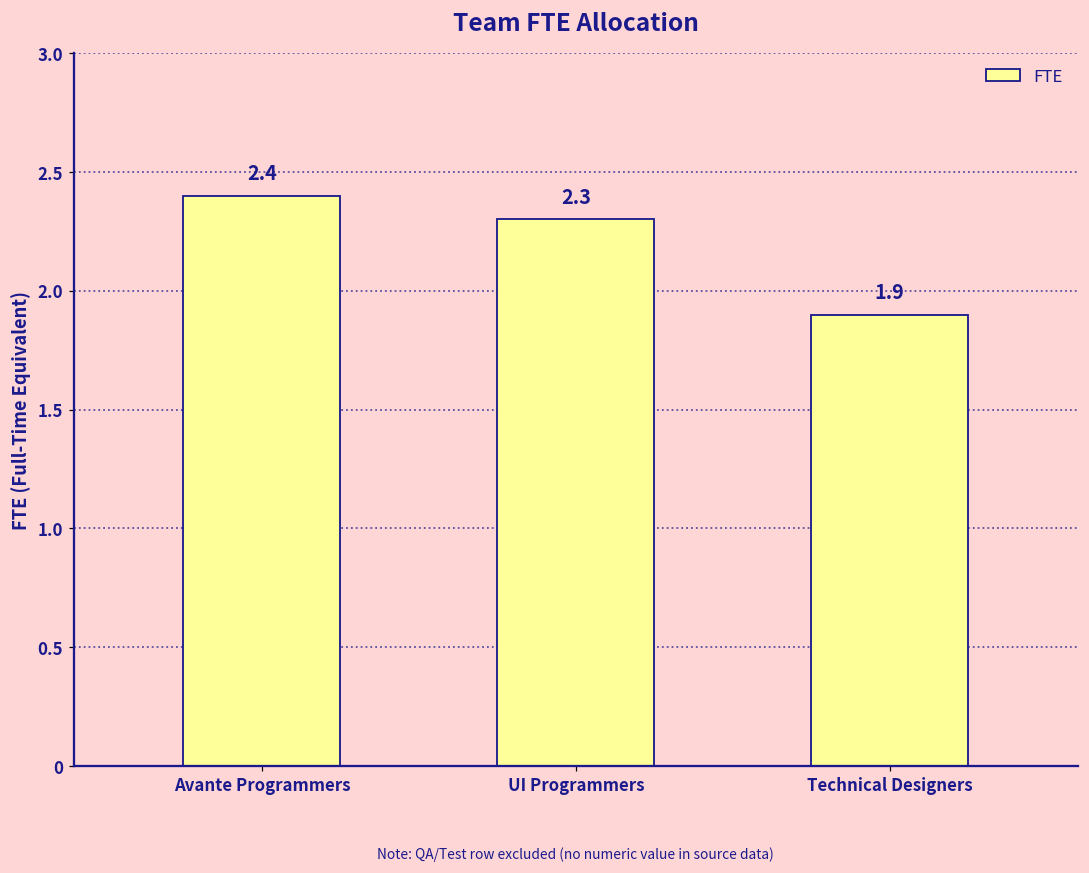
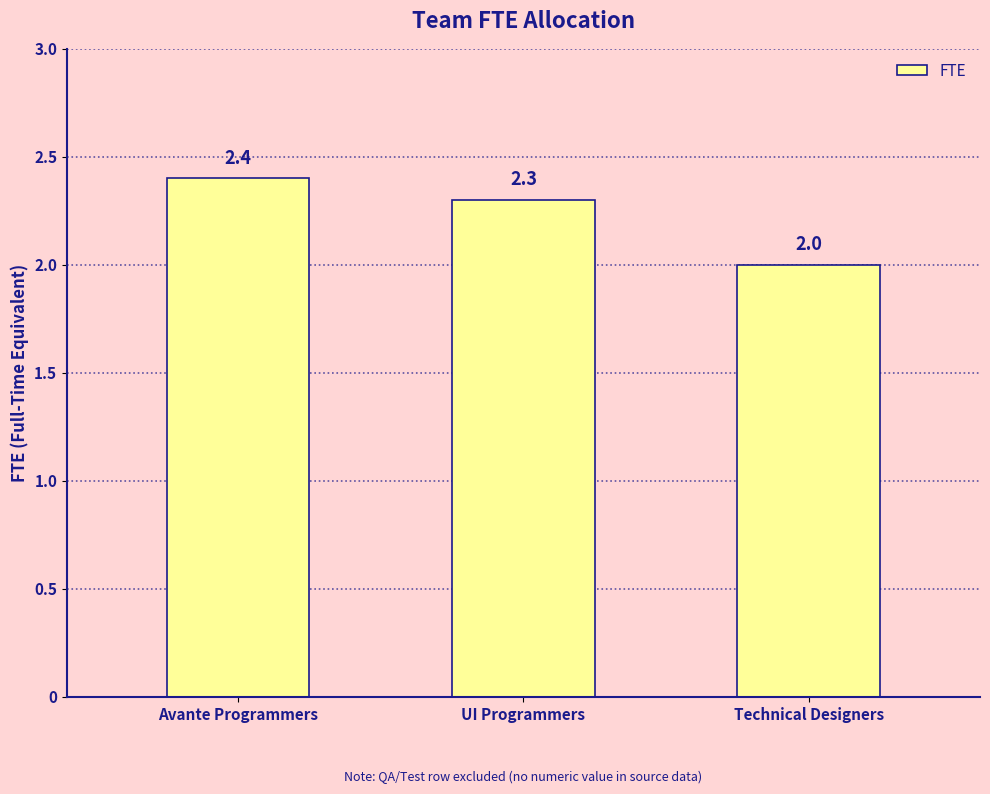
  {
    "Avante Programmers": 2.4,
    "UI Programmers": 2.3,
-   "Technical Designers": 1.9
+   "Technical Designers": 2.0
  }
